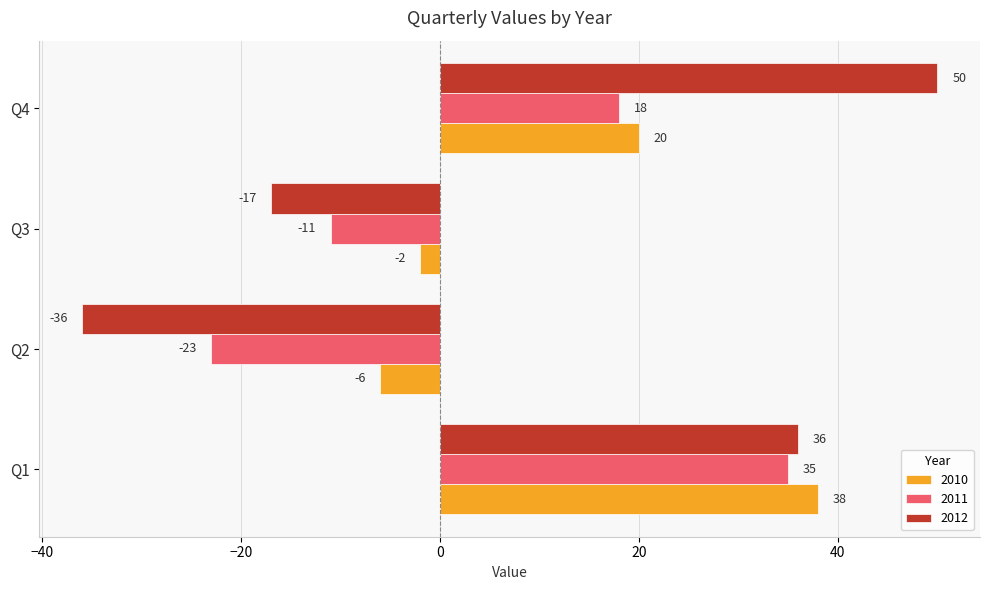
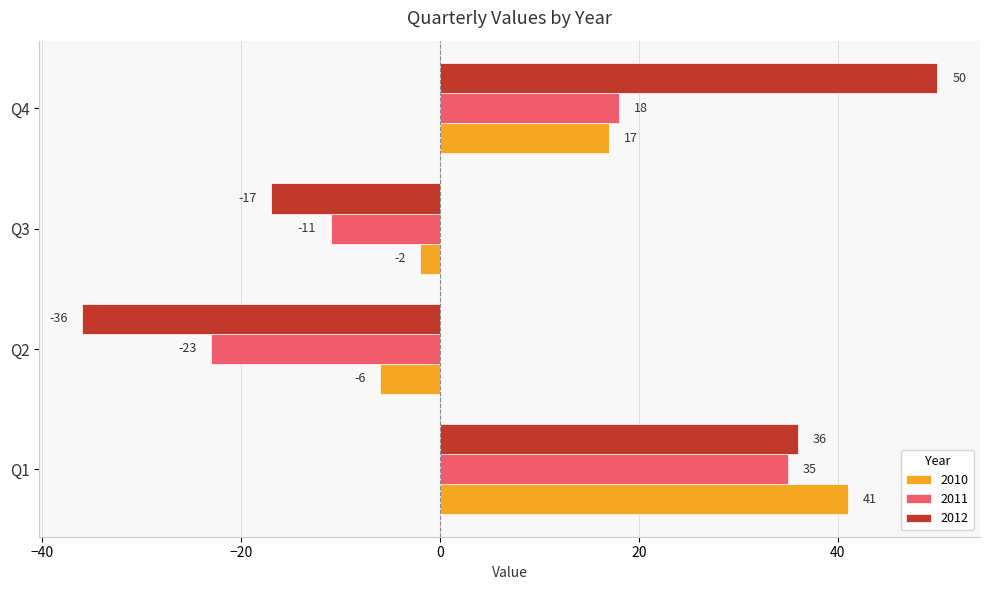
  {
    "2010": {
-     "Q4": 20,
+     "Q4": 17,
      "Q3": -2,
      "Q2": -6,
-     "Q1": 38
+     "Q1": 41
    },
    "2011": {
      "Q4": 18,
      "Q3": -11,
      "Q2": -23,
      "Q1": 35
    },
    "2012": {
      "Q4": 50,
      "Q3": -17,
      "Q2": -36,
      "Q1": 36
    }
  }
